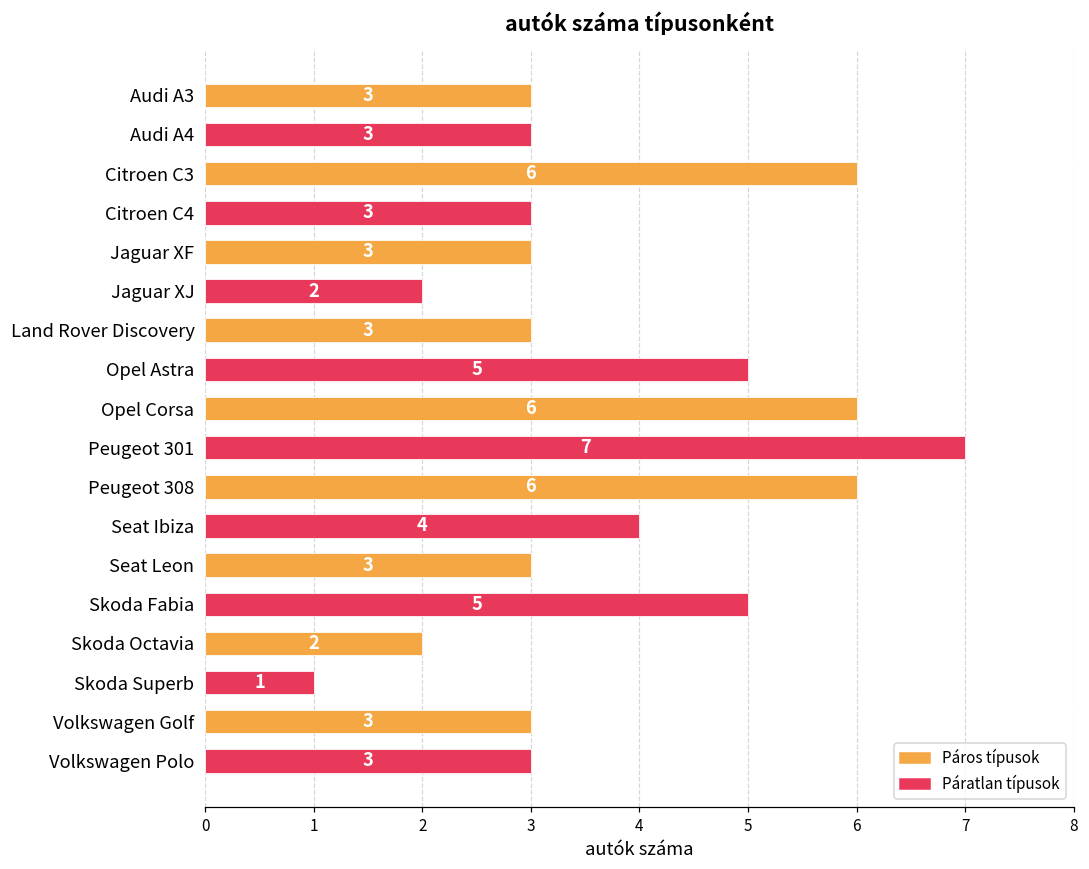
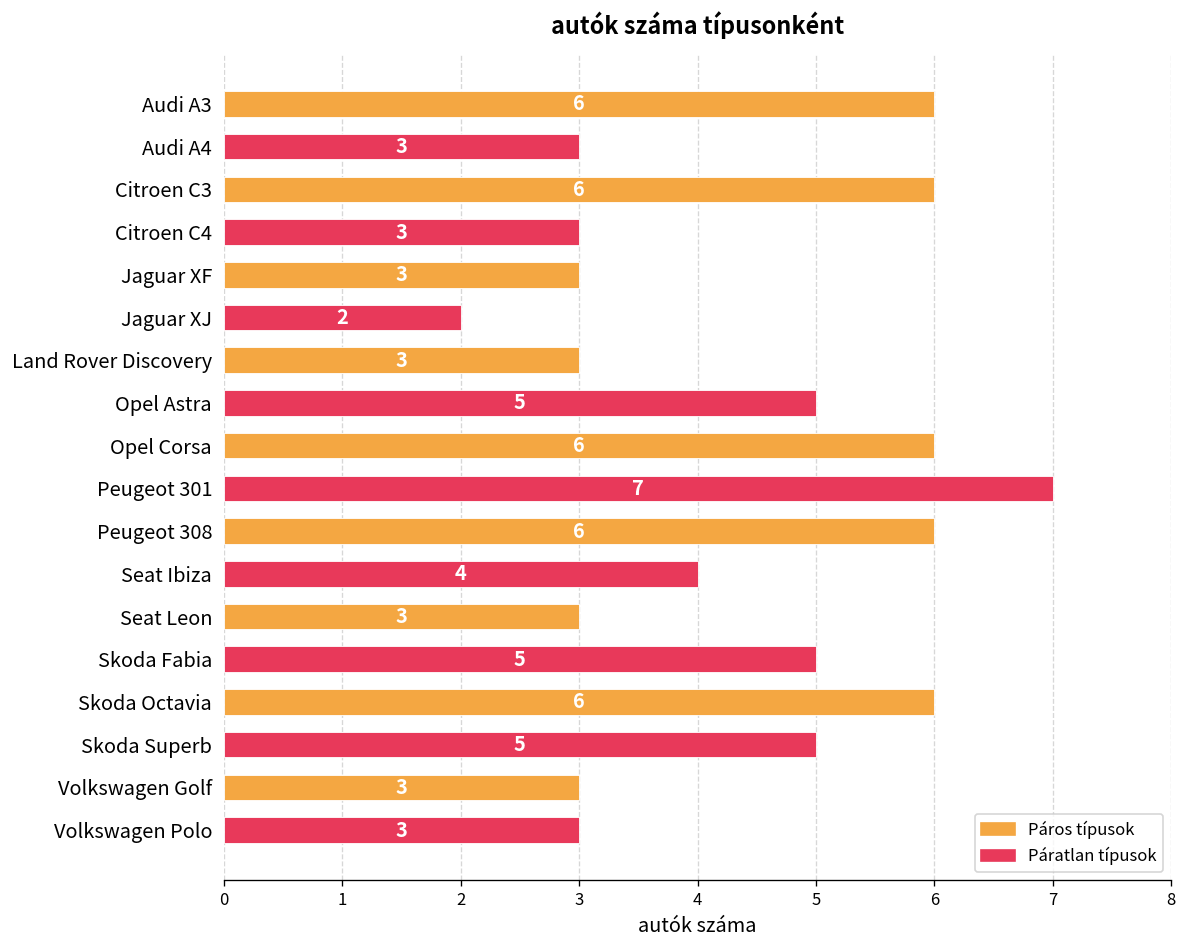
  {
-   "Audi A3": 3,
+   "Audi A3": 6,
    "Audi A4": 3,
    "Citroen C3": 6,
    "Citroen C4": 3,
    "Jaguar XF": 3,
    "Jaguar XJ": 2,
    "Land Rover Discovery": 3,
    "Opel Astra": 5,
    "Opel Corsa": 6,
    "Peugeot 301": 7,
    "Peugeot 308": 6,
    "Seat Ibiza": 4,
    "Seat Leon": 3,
    "Skoda Fabia": 5,
-   "Skoda Octavia": 2,
-   "Skoda Superb": 1,
+   "Skoda Octavia": 6,
+   "Skoda Superb": 5,
    "Volkswagen Golf": 3,
    "Volkswagen Polo": 3
  }
